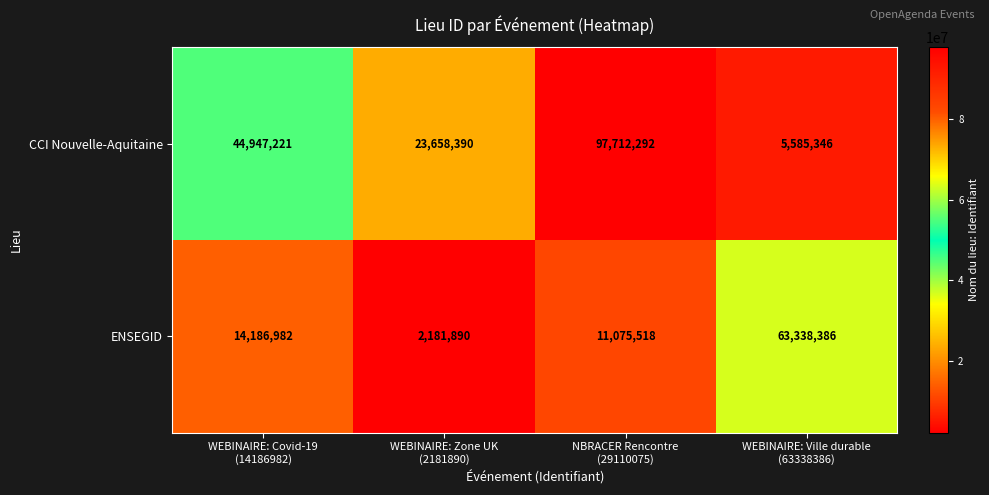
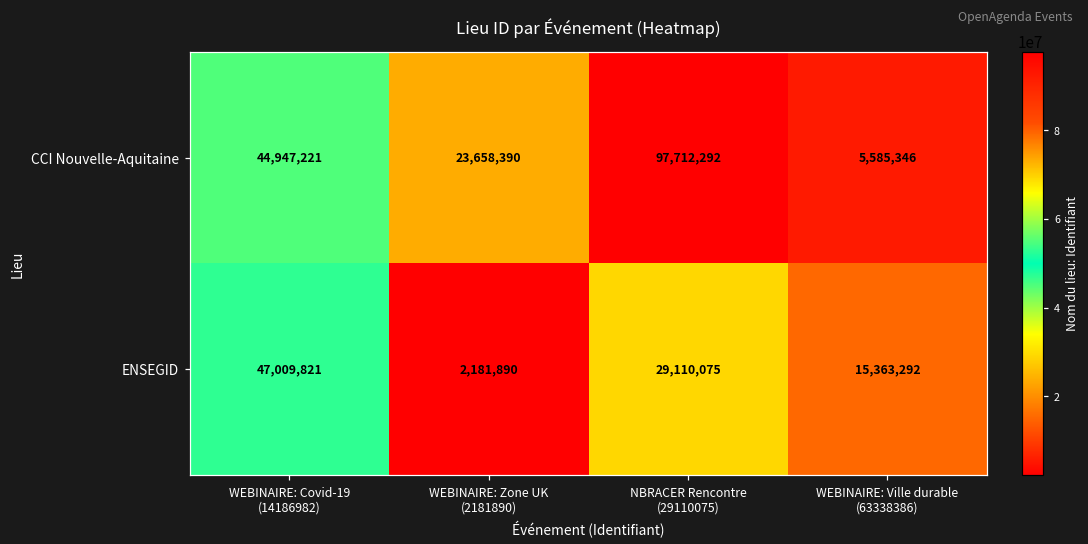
  {
    "CCI Nouvelle-Aquitaine": {
      "WEBINAIRE: Covid-19 (14186982)": "44,947,221",
      "WEBINAIRE: Zone UK (2181890)": "23,658,390",
      "NBRACER Rencontre (29110075)": "97,712,292",
      "WEBINAIRE: Ville durable (63338386)": "5,585,346"
    },
    "ENSEGID": {
-     "WEBINAIRE: Covid-19 (14186982)": "14,186,982",
+     "WEBINAIRE: Covid-19 (14186982)": "47,009,821",
      "WEBINAIRE: Zone UK (2181890)": "2,181,890",
-     "NBRACER Rencontre (29110075)": "11,075,518",
-     "WEBINAIRE: Ville durable (63338386)": "63,338,386"
+     "NBRACER Rencontre (29110075)": "29,110,075",
+     "WEBINAIRE: Ville durable (63338386)": "15,363,292"
    }
  }
